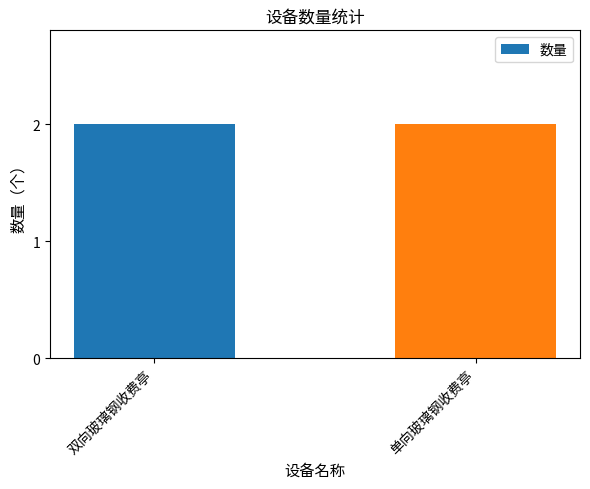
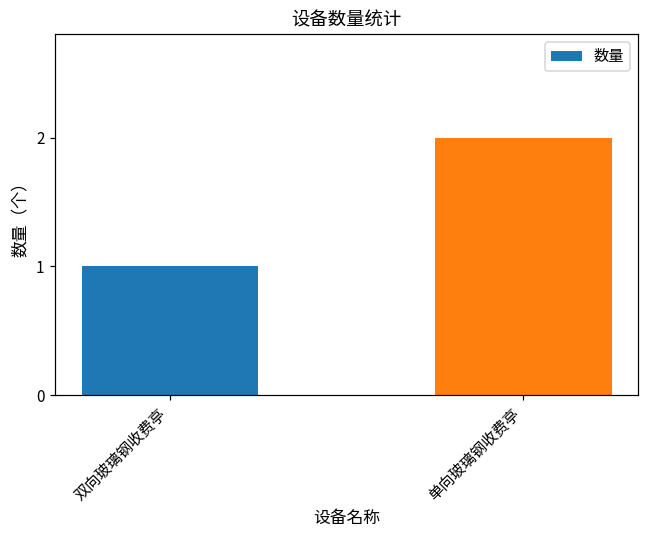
  {
-   "双向玻璃钢收费亭": 2,
+   "双向玻璃钢收费亭": 1,
    "单向玻璃钢收费亭": 2
  }
